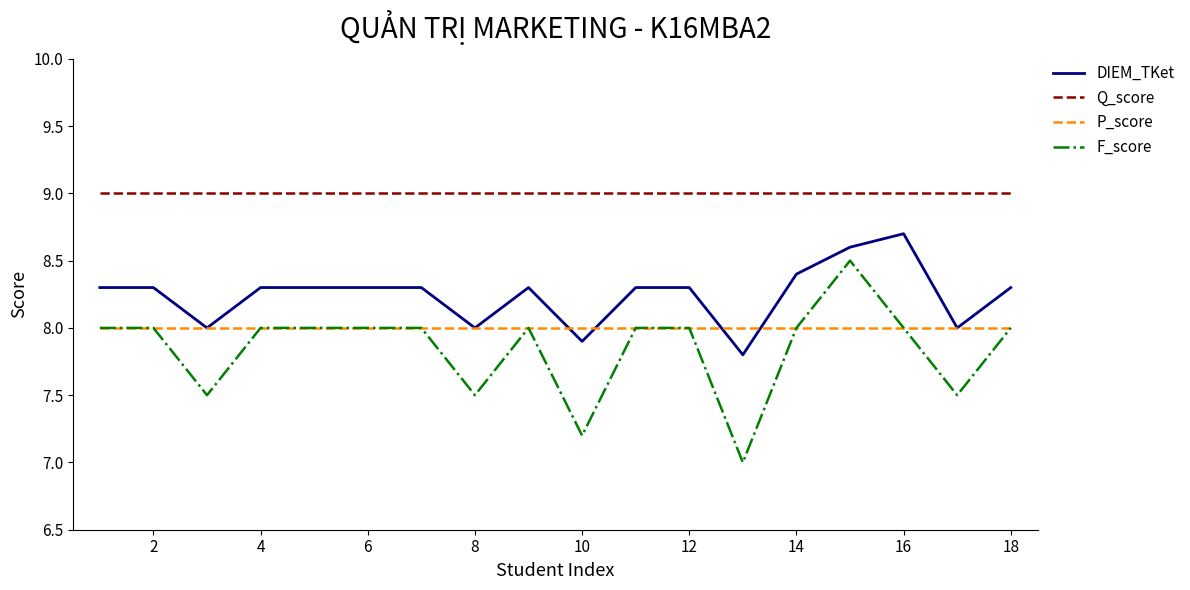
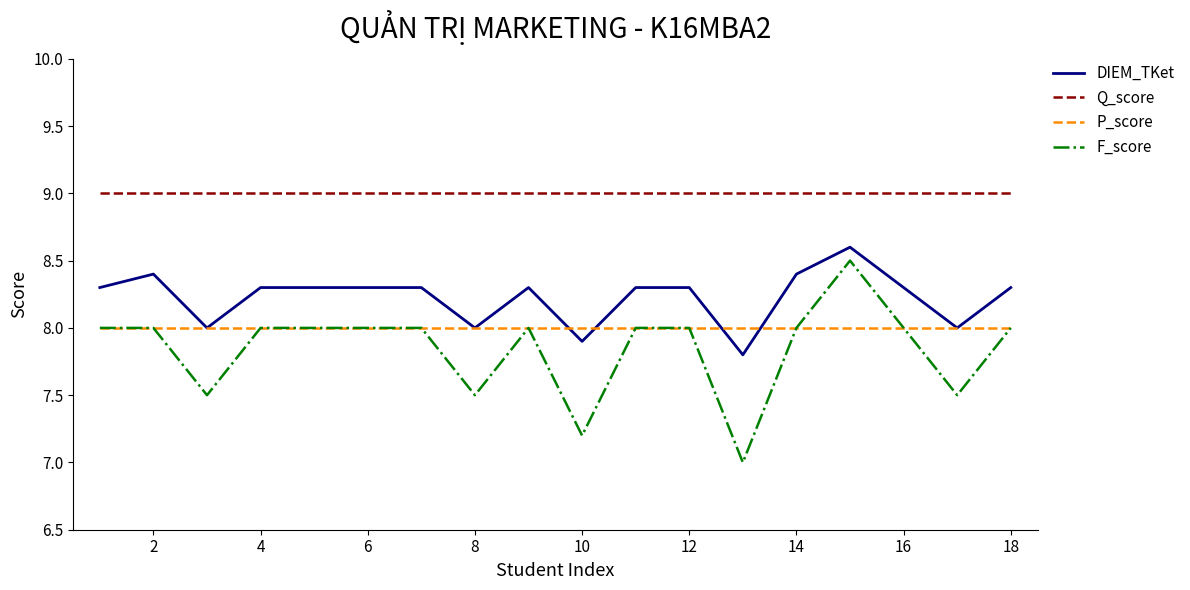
  {
    "DIEM_TKet": {
-     "2": 8.3,
+     "2": 8.4,
      "4": 8.3,
      "6": 8.3,
      "10": 7.9,
      "12": 8.3,
      "14": 8.4,
-     "16": 8.7,
+     "16": 8.3,
      "18": 8.3
    },
    "Q_score": {
      "2": 9.0,
      "4": 9.0,
      "6": 9.0,
      "8": 9.0,
      "10": 9.0,
      "12": 9.0,
      "14": 9.0,
      "16": 9.0,
      "18": 9.0
    },
    "P_score": {
      "10": 8.0
    },
    "F_score": {
      "8": 7.5,
      "10": 7.2
    }
  }
